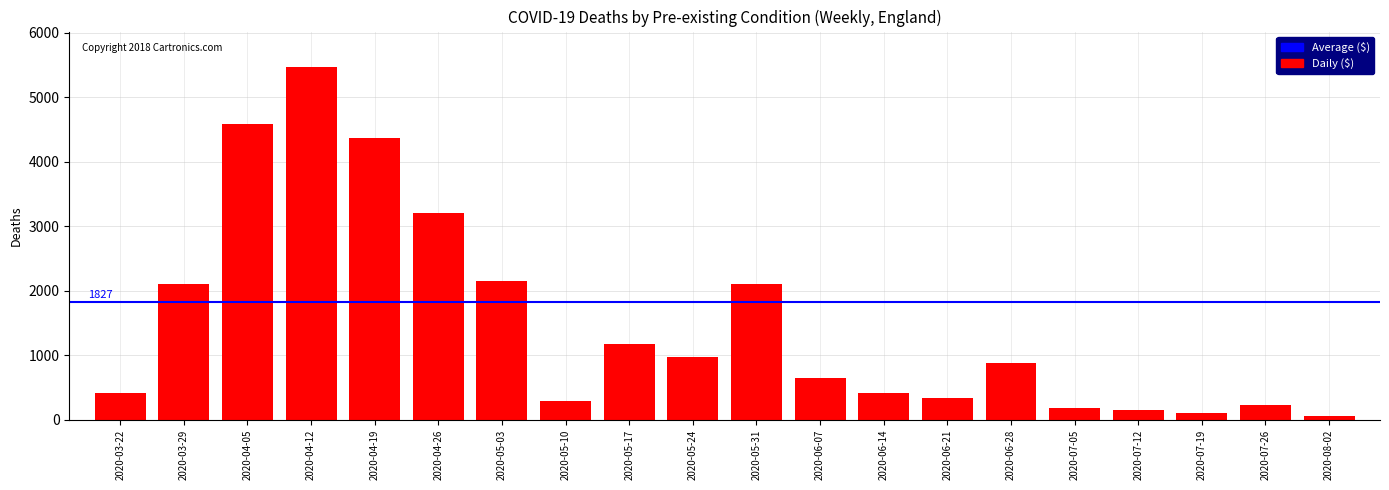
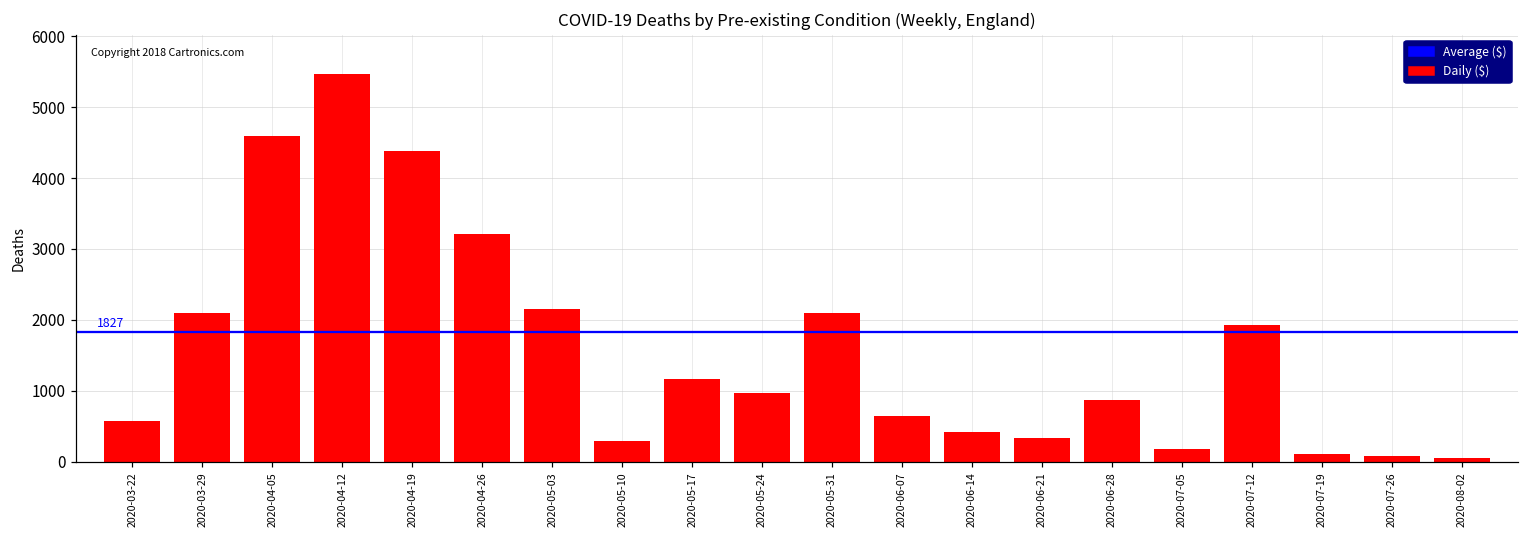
  {
-   "2020-03-22": 400,
+   "2020-03-22": 600,
    "2020-03-29": 2100,
    "2020-04-05": 4600,
    "2020-04-12": 5500,
    "2020-04-19": 4400,
    "2020-04-26": 3200,
    "2020-05-03": 2200,
    "2020-05-10": 300,
    "2020-05-17": 1200,
    "2020-05-24": 1000,
    "2020-05-31": 2100,
    "2020-06-07": 600,
    "2020-06-14": 400,
    "2020-06-21": 300,
    "2020-06-28": 900,
    "2020-07-05": 200,
-   "2020-07-12": 200,
+   "2020-07-12": 1900,
    "2020-07-19": 100,
-   "2020-07-26": 200,
+   "2020-07-26": 100,
    "2020-08-02": 100
  }
